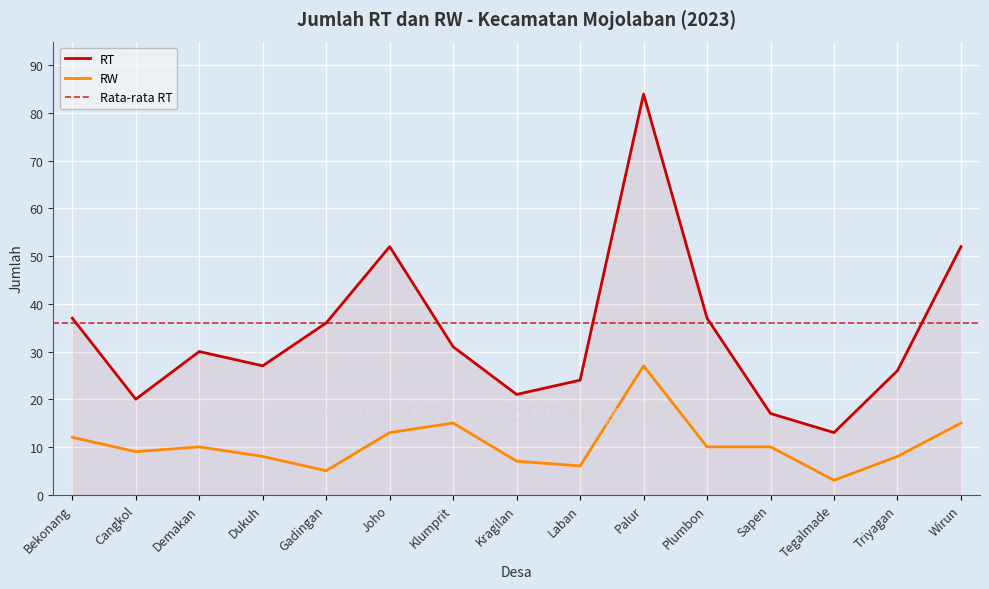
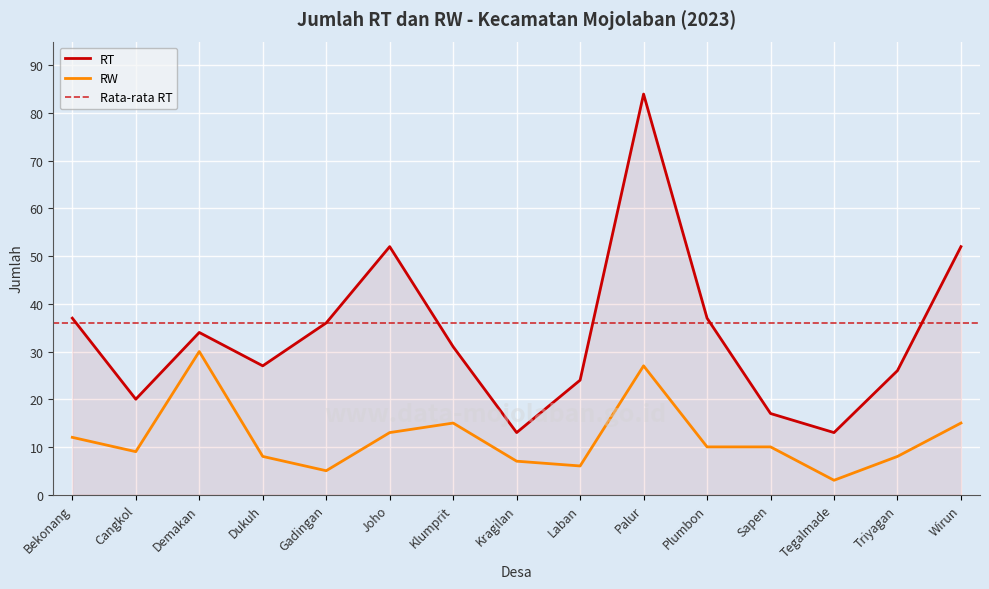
  {
    "RT": {
      "Bekonang": 37,
      "Cangkol": 20,
-     "Demakan": 30,
+     "Demakan": 34,
      "Dukuh": 27,
      "Gadingan": 36,
      "Joho": 52,
      "Klumprit": 31,
-     "Kragilan": 21,
+     "Kragilan": 13,
      "Laban": 24,
      "Palur": 84,
      "Plumbon": 37,
      "Sapen": 17,
      "Tegalmade": 13,
      "Triyagan": 26,
      "Wirun": 52
    },
    "RW": {
      "Bekonang": 12,
      "Cangkol": 9,
-     "Demakan": 10,
+     "Demakan": 30,
      "Dukuh": 8,
      "Gadingan": 5,
      "Joho": 13,
      "Klumprit": 15,
      "Kragilan": 7,
      "Laban": 6,
      "Palur": 27,
      "Plumbon": 10,
      "Sapen": 10,
      "Tegalmade": 3,
      "Triyagan": 8,
      "Wirun": 15
    }
  }
